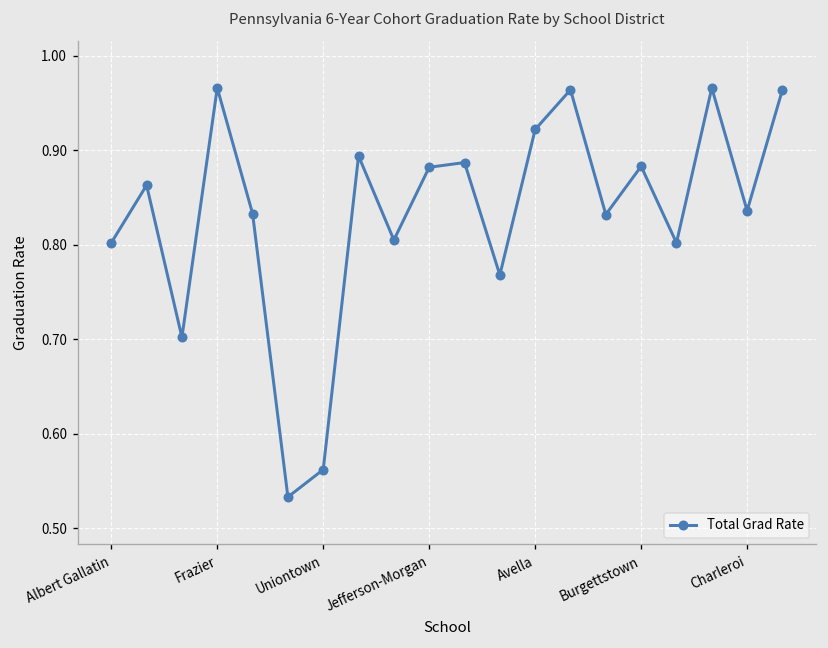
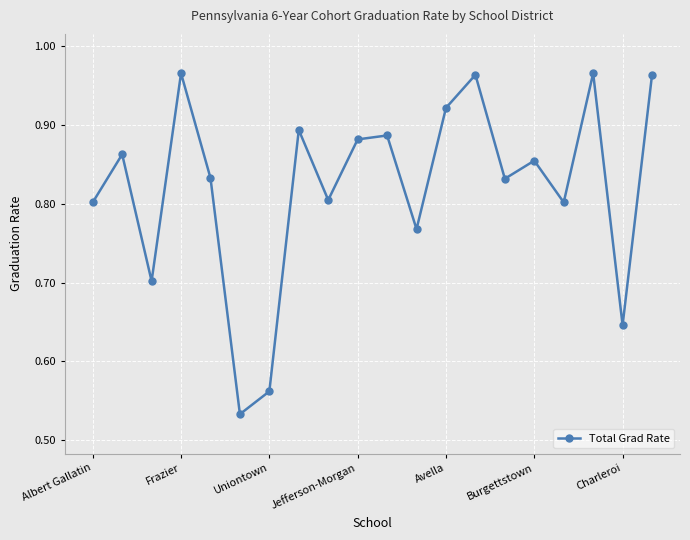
  {
    "Albert Gallatin": 0.80,
    "Frazier": 0.97,
    "Uniontown": 0.56,
    "Jefferson-Morgan": 0.88,
    "Avella": 0.92,
-   "Burgettstown": 0.88,
-   "Charleroi": 0.84
+   "Burgettstown": 0.86,
+   "Charleroi": 0.65
  }
